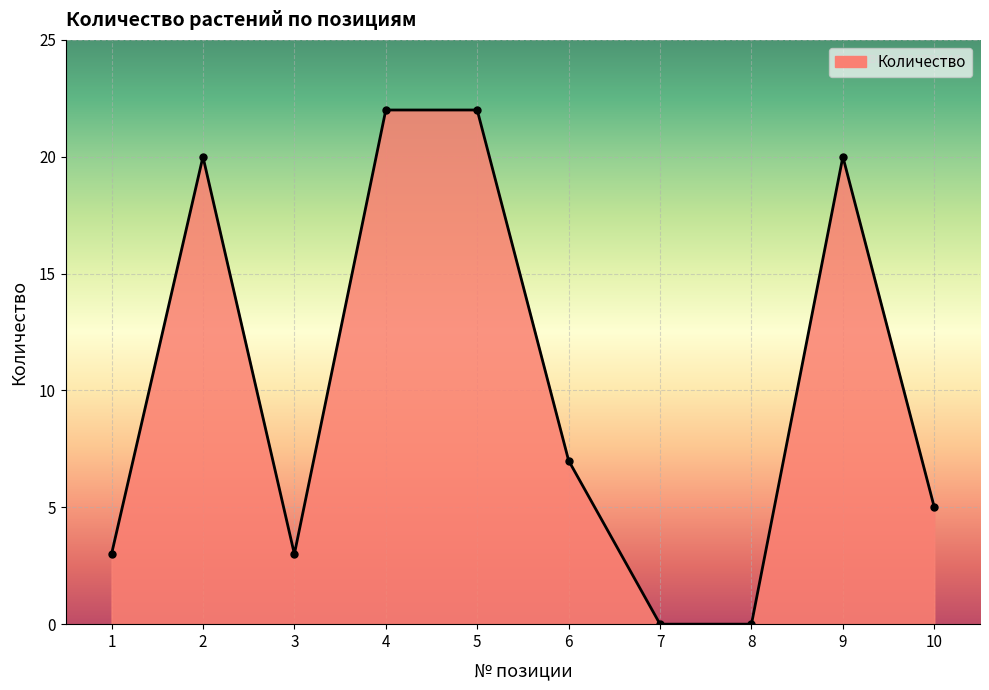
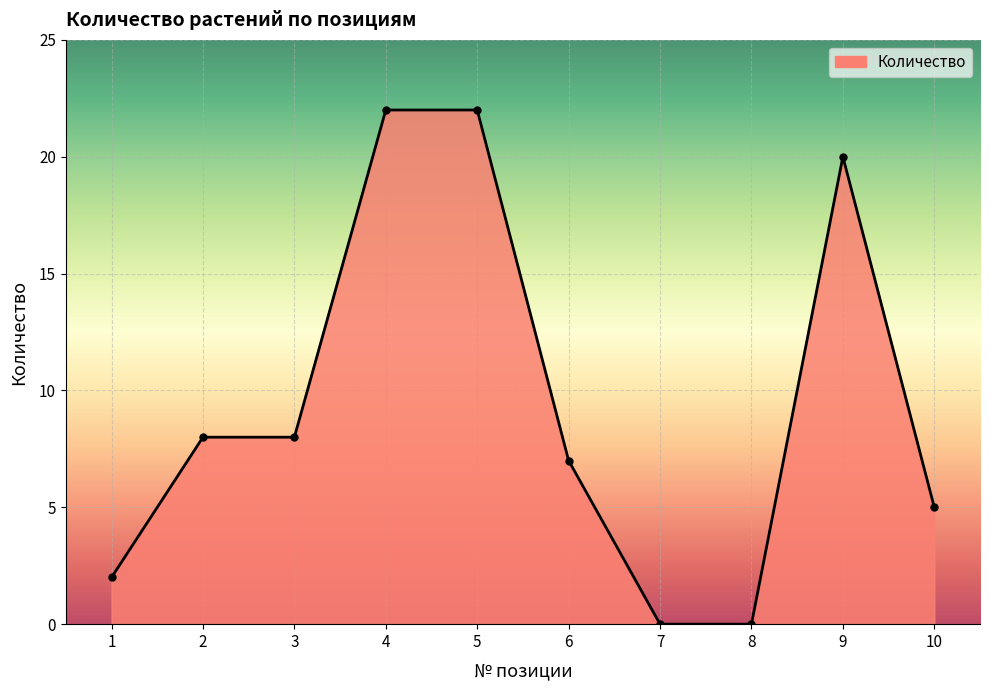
  {
-   "1": 3,
-   "2": 20,
-   "3": 3,
+   "1": 2,
+   "2": 8,
+   "3": 8,
    "4": 22,
    "5": 22,
    "6": 7,
    "7": 0,
    "8": 0,
    "9": 20,
    "10": 5
  }
